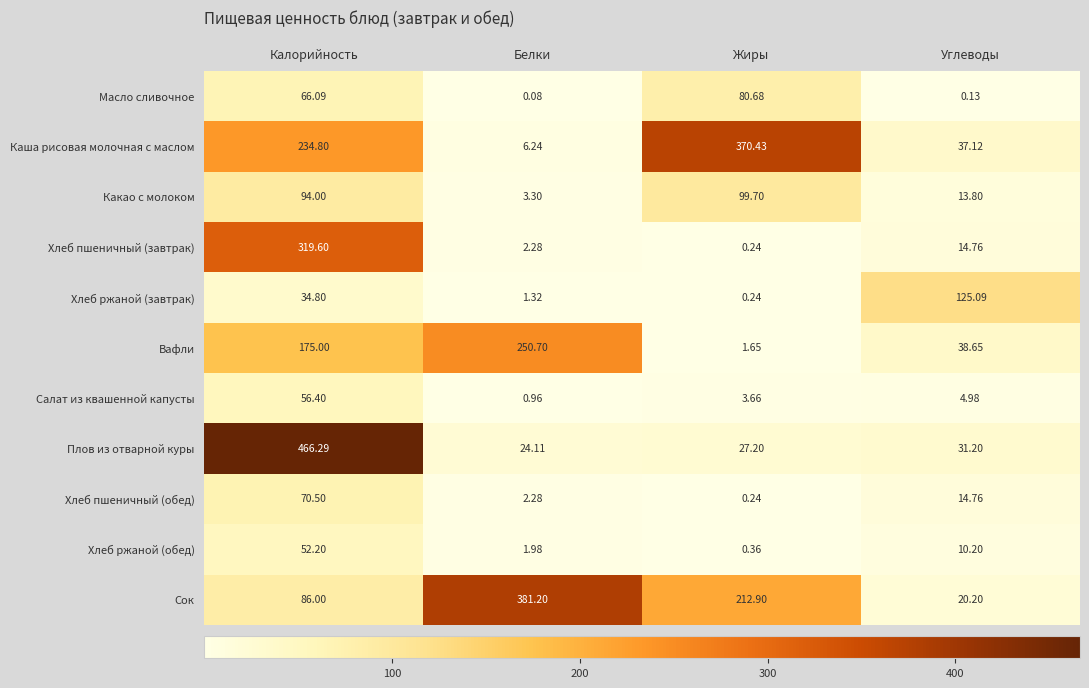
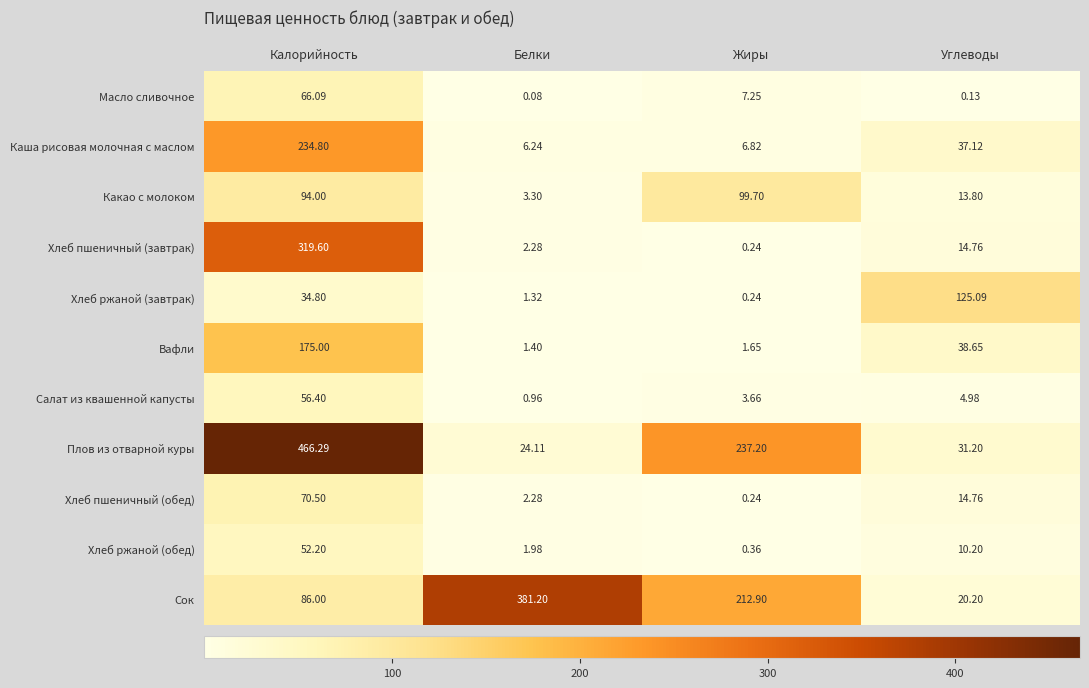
  {
    "Масло сливочное": {
      "Калорийность": 66.09,
      "Белки": 0.08,
-     "Жиры": 80.68,
+     "Жиры": 7.25,
      "Углеводы": 0.13
    },
    "Каша рисовая молочная с маслом": {
      "Калорийность": 234.80,
      "Белки": 6.24,
-     "Жиры": 370.43,
+     "Жиры": 6.82,
      "Углеводы": 37.12
    },
    "Какао с молоком": {
      "Калорийность": 94.00,
      "Белки": 3.30,
      "Жиры": 99.70,
      "Углеводы": 13.80
    },
    "Хлеб пшеничный (завтрак)": {
      "Калорийность": 319.60,
      "Белки": 2.28,
      "Жиры": 0.24,
      "Углеводы": 14.76
    },
    "Хлеб ржаной (завтрак)": {
      "Калорийность": 34.80,
      "Белки": 1.32,
      "Жиры": 0.24,
      "Углеводы": 125.09
    },
    "Вафли": {
      "Калорийность": 175.00,
-     "Белки": 250.70,
+     "Белки": 1.40,
      "Жиры": 1.65,
      "Углеводы": 38.65
    },
    "Салат из квашенной капусты": {
      "Калорийность": 56.40,
      "Белки": 0.96,
      "Жиры": 3.66,
      "Углеводы": 4.98
    },
    "Плов из отварной куры": {
      "Калорийность": 466.29,
      "Белки": 24.11,
-     "Жиры": 27.20,
+     "Жиры": 237.20,
      "Углеводы": 31.20
    },
    "Хлеб пшеничный (обед)": {
      "Калорийность": 70.50,
      "Белки": 2.28,
      "Жиры": 0.24,
      "Углеводы": 14.76
    },
    "Хлеб ржаной (обед)": {
      "Калорийность": 52.20,
      "Белки": 1.98,
      "Жиры": 0.36,
      "Углеводы": 10.20
    },
    "Сок": {
      "Калорийность": 86.00,
      "Белки": 381.20,
      "Жиры": 212.90,
      "Углеводы": 20.20
    }
  }
